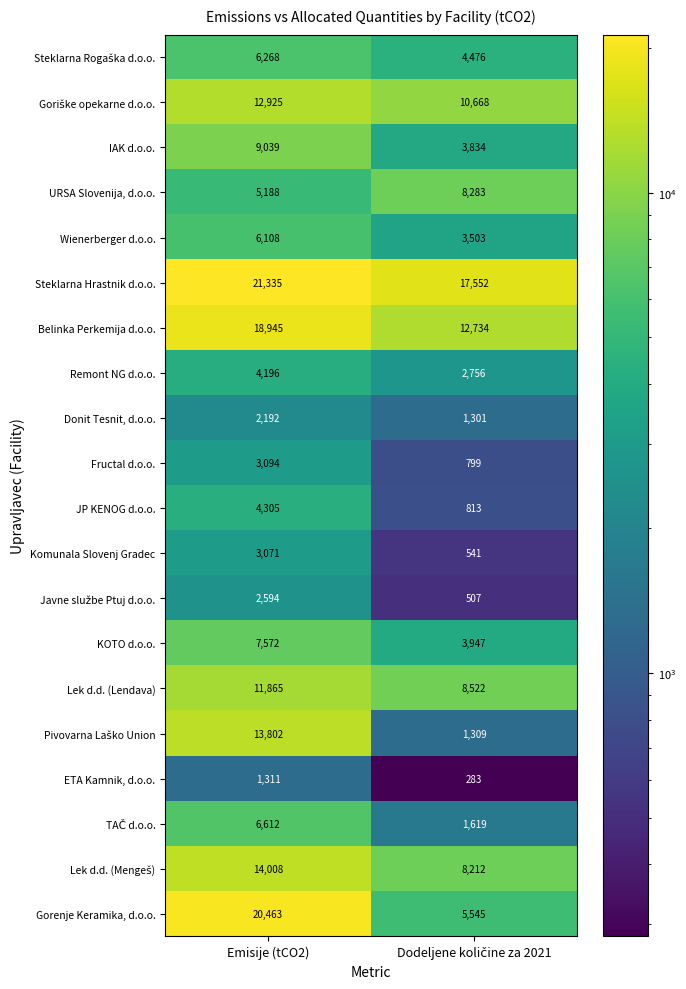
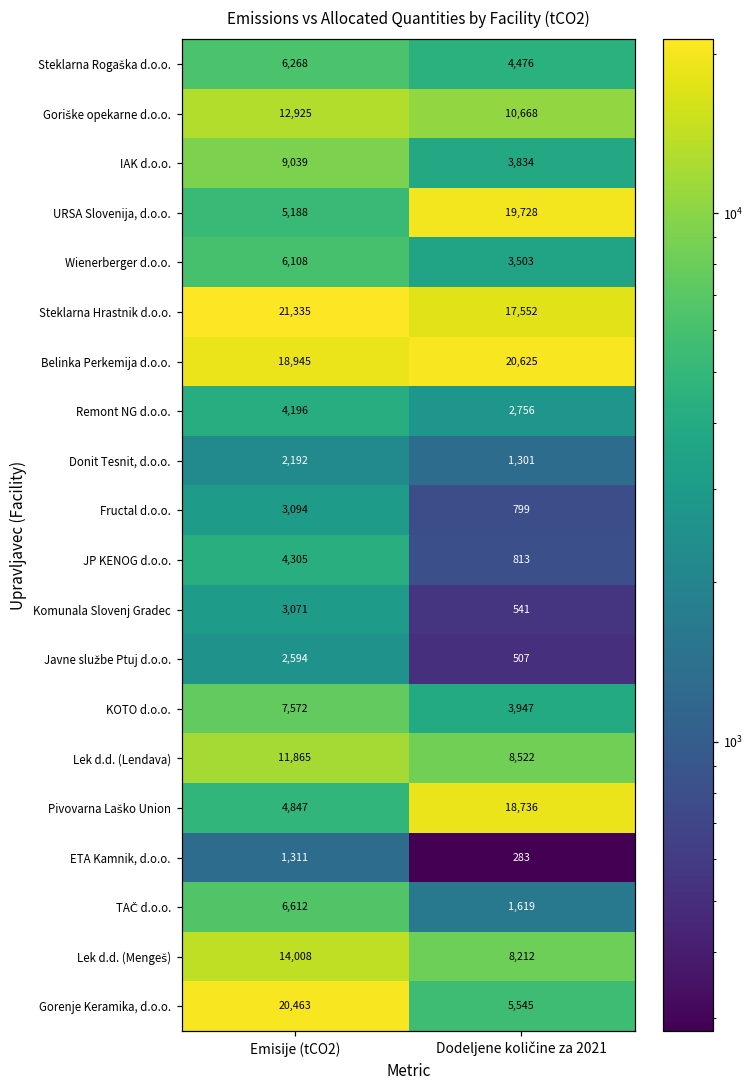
  {
    "Steklarna Rogaška d.o.o.": {
      "Emisije (tCO2)": "6,268",
      "Dodeljene količine za 2021": "4,476"
    },
    "Goriške opekarne d.o.o.": {
      "Emisije (tCO2)": "12,925",
      "Dodeljene količine za 2021": "10,668"
    },
    "IAK d.o.o.": {
      "Emisije (tCO2)": "9,039",
      "Dodeljene količine za 2021": "3,834"
    },
    "URSA Slovenija, d.o.o.": {
      "Emisije (tCO2)": "5,188",
-     "Dodeljene količine za 2021": "8,283"
+     "Dodeljene količine za 2021": "19,728"
    },
    "Wienerberger d.o.o.": {
      "Emisije (tCO2)": "6,108",
      "Dodeljene količine za 2021": "3,503"
    },
    "Steklarna Hrastnik d.o.o.": {
      "Emisije (tCO2)": "21,335",
      "Dodeljene količine za 2021": "17,552"
    },
    "Belinka Perkemija d.o.o.": {
      "Emisije (tCO2)": "18,945",
-     "Dodeljene količine za 2021": "12,734"
+     "Dodeljene količine za 2021": "20,625"
    },
    "Remont NG d.o.o.": {
      "Emisije (tCO2)": "4,196",
      "Dodeljene količine za 2021": "2,756"
    },
    "Donit Tesnit, d.o.o.": {
      "Emisije (tCO2)": "2,192",
      "Dodeljene količine za 2021": "1,301"
    },
    "Fructal d.o.o.": {
      "Emisije (tCO2)": "3,094",
      "Dodeljene količine za 2021": "799"
    },
    "JP KENOG d.o.o.": {
      "Emisije (tCO2)": "4,305",
      "Dodeljene količine za 2021": "813"
    },
    "Komunala Slovenj Gradec": {
      "Emisije (tCO2)": "3,071",
      "Dodeljene količine za 2021": "541"
    },
    "Javne službe Ptuj d.o.o.": {
      "Emisije (tCO2)": "2,594",
      "Dodeljene količine za 2021": "507"
    },
    "KOTO d.o.o.": {
      "Emisije (tCO2)": "7,572",
      "Dodeljene količine za 2021": "3,947"
    },
    "Lek d.d. (Lendava)": {
      "Emisije (tCO2)": "11,865",
      "Dodeljene količine za 2021": "8,522"
    },
    "Pivovarna Laško Union": {
-     "Emisije (tCO2)": "13,802",
-     "Dodeljene količine za 2021": "1,309"
+     "Emisije (tCO2)": "4,847",
+     "Dodeljene količine za 2021": "18,736"
    },
    "ETA Kamnik, d.o.o.": {
      "Emisije (tCO2)": "1,311",
      "Dodeljene količine za 2021": "283"
    },
    "TAČ d.o.o.": {
      "Emisije (tCO2)": "6,612",
      "Dodeljene količine za 2021": "1,619"
    },
    "Lek d.d. (Mengeš)": {
      "Emisije (tCO2)": "14,008",
      "Dodeljene količine za 2021": "8,212"
    },
    "Gorenje Keramika, d.o.o.": {
      "Emisije (tCO2)": "20,463",
      "Dodeljene količine za 2021": "5,545"
    }
  }
